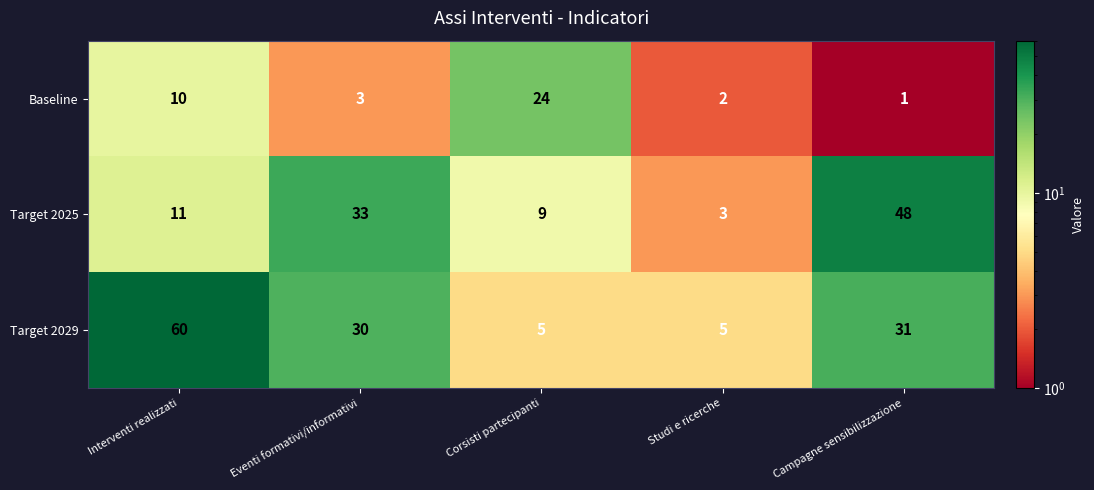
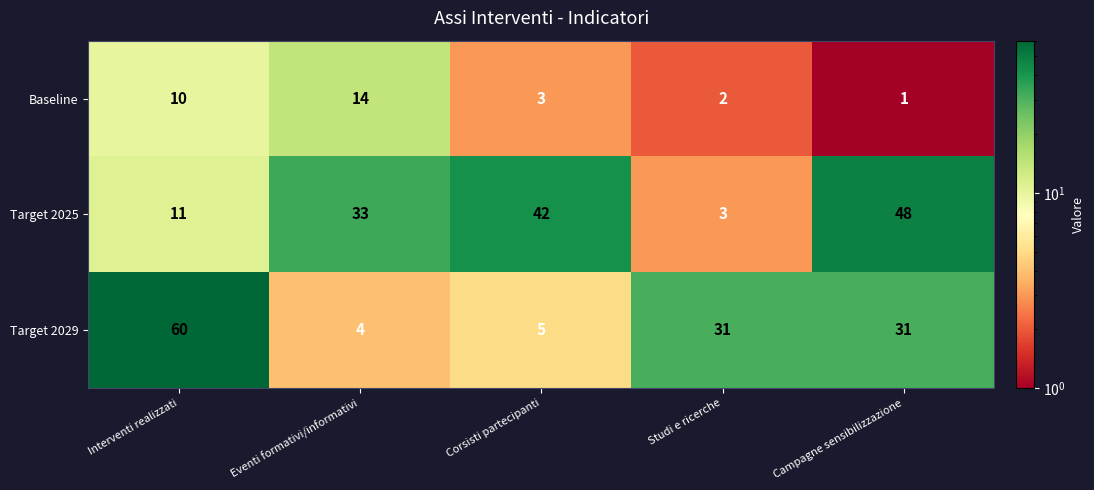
  {
    "Baseline": {
      "Interventi realizzati": 10,
-     "Eventi formativi/informativi": 3,
-     "Corsisti partecipanti": 24,
+     "Eventi formativi/informativi": 14,
+     "Corsisti partecipanti": 3,
      "Studi e ricerche": 2,
      "Campagne sensibilizzazione": 1
    },
    "Target 2025": {
      "Interventi realizzati": 11,
      "Eventi formativi/informativi": 33,
-     "Corsisti partecipanti": 9,
+     "Corsisti partecipanti": 42,
      "Studi e ricerche": 3,
      "Campagne sensibilizzazione": 48
    },
    "Target 2029": {
      "Interventi realizzati": 60,
-     "Eventi formativi/informativi": 30,
+     "Eventi formativi/informativi": 4,
      "Corsisti partecipanti": 5,
-     "Studi e ricerche": 5,
+     "Studi e ricerche": 31,
      "Campagne sensibilizzazione": 31
    }
  }
